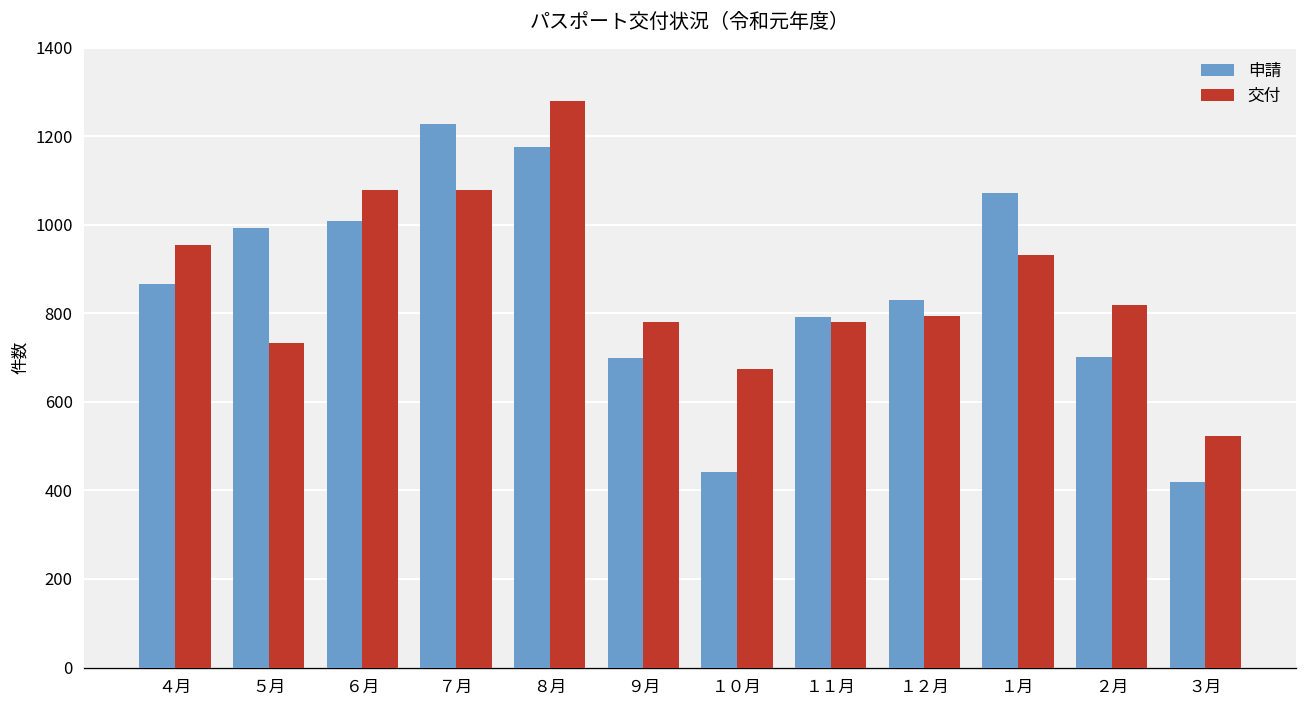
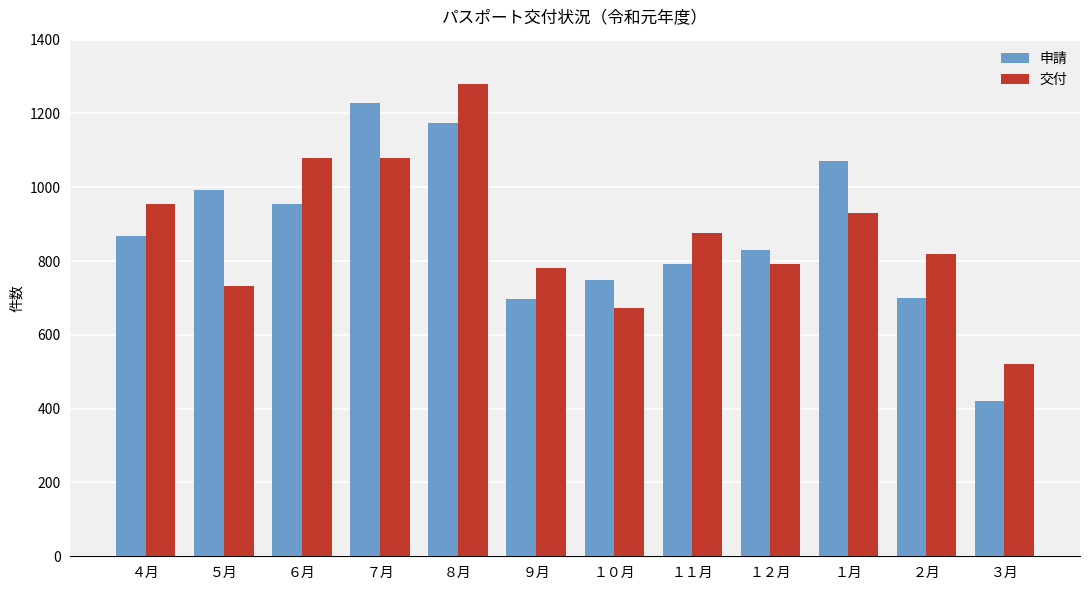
  {
    "申請": {
      "４月": 870,
      "５月": 990,
-     "６月": 1010,
+     "６月": 960,
      "７月": 1230,
      "８月": 1180,
      "９月": 700,
-     "１０月": 440,
+     "１０月": 750,
      "１１月": 790,
      "１２月": 830,
      "１月": 1070,
      "２月": 700,
      "３月": 420
    },
    "交付": {
      "４月": 950,
      "５月": 730,
      "６月": 1080,
      "７月": 1080,
      "８月": 1280,
      "９月": 780,
      "１０月": 670,
-     "１１月": 780,
+     "１１月": 880,
      "１２月": 790,
      "１月": 930,
      "２月": 820,
      "３月": 520
    }
  }
